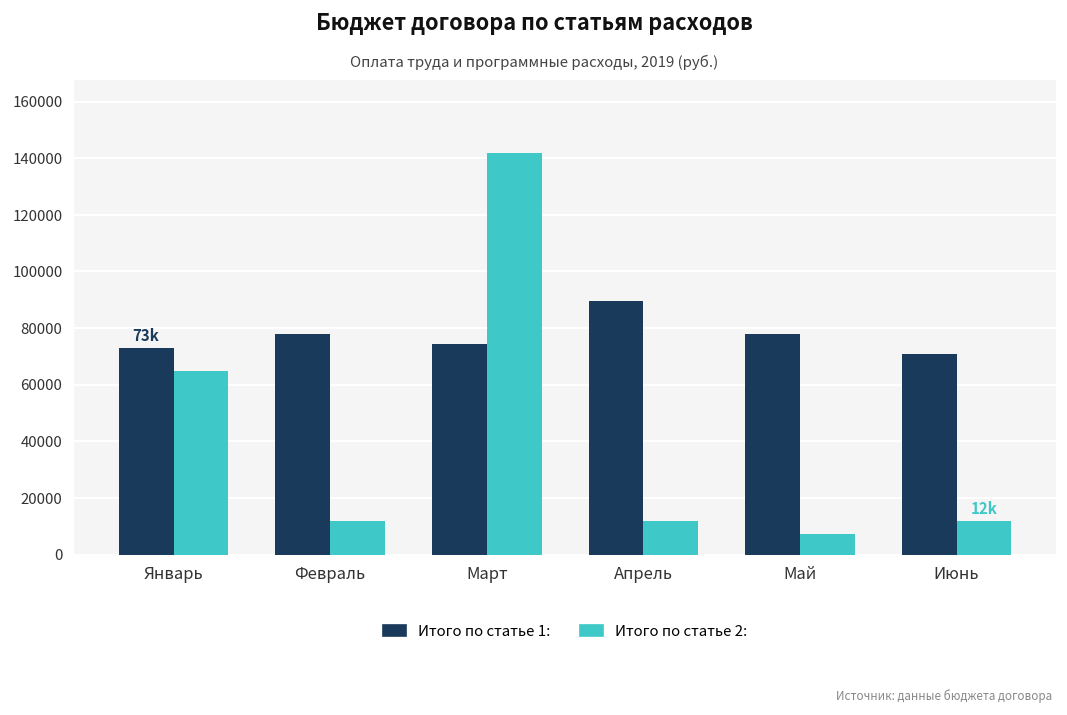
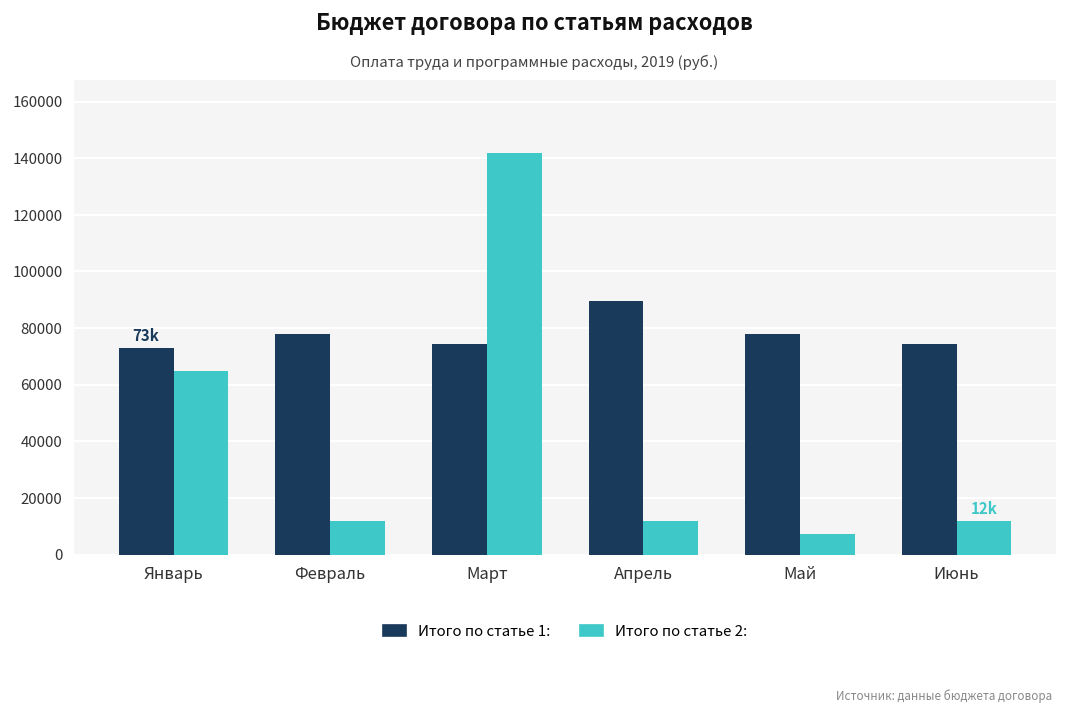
  {
    "Итого по статье 1:": {
      "Февраль": "78000",
      "Март": "74000",
      "Апрель": "89000",
      "Май": "78000",
-     "Июнь": "71000"
+     "Июнь": "74000"
    },
    "Итого по статье 2:": {
      "Июнь": "12k"
    }
  }
